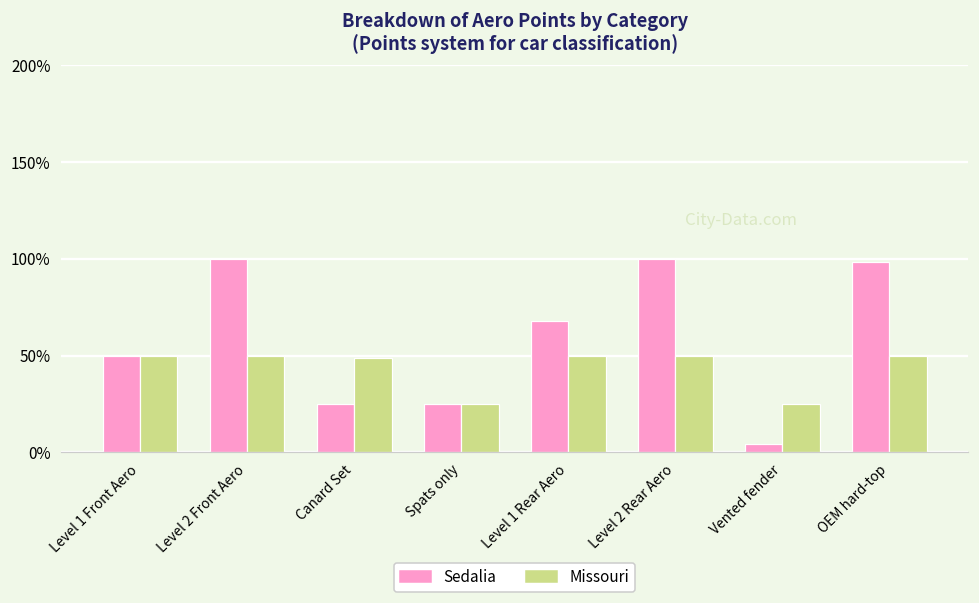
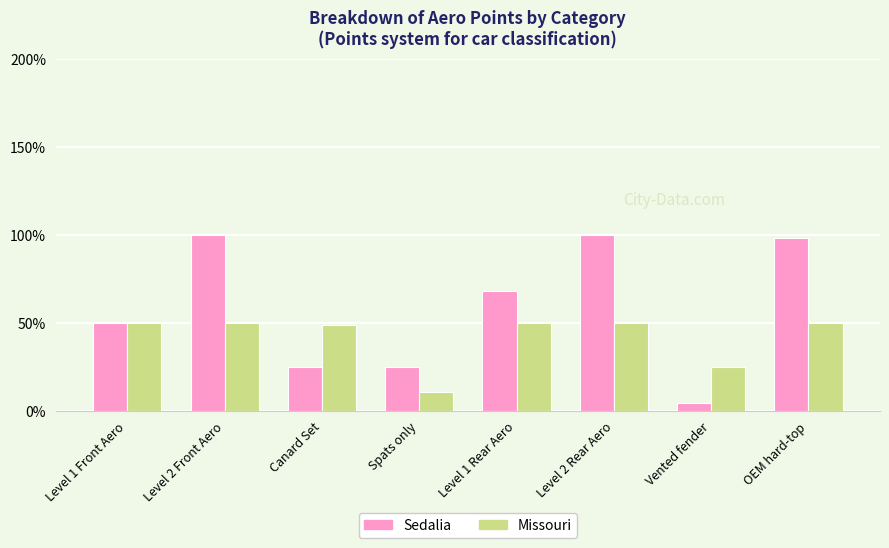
  {
    "Sedalia": {
      "Level 1 Front Aero": "50%",
      "Level 2 Front Aero": "100%",
      "Canard Set": "25%",
      "Spats only": "25%",
      "Level 1 Rear Aero": "68%",
      "Level 2 Rear Aero": "100%",
      "Vented fender": "5%",
      "OEM hard-top": "98%"
    },
    "Missouri": {
      "Level 1 Front Aero": "50%",
      "Level 2 Front Aero": "50%",
      "Canard Set": "49%",
-     "Spats only": "25%",
+     "Spats only": "11%",
      "Level 1 Rear Aero": "50%",
      "Level 2 Rear Aero": "50%",
      "Vented fender": "25%",
      "OEM hard-top": "50%"
    }
  }
